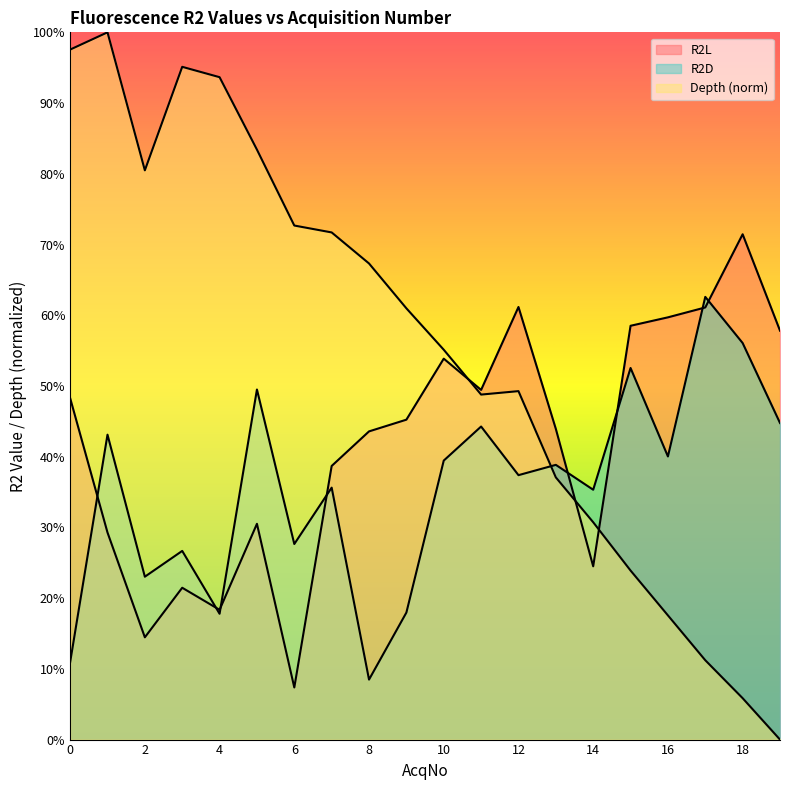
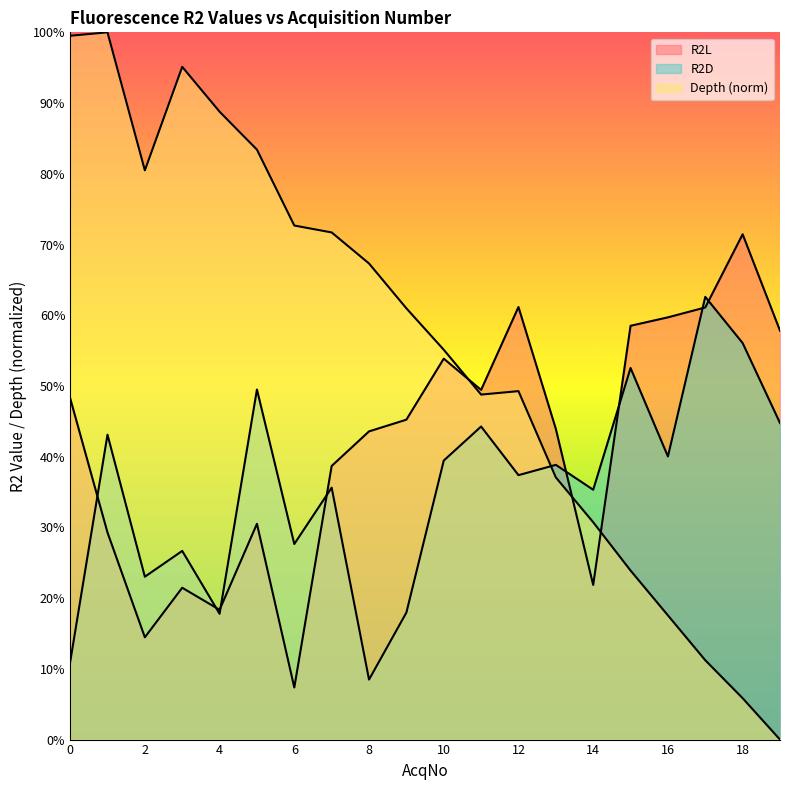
  {
    "R2L": {
      "0": "48%",
      "2": "14%",
      "4": "18%",
      "6": "7%",
      "8": "44%",
      "10": "54%",
      "12": "61%",
-     "14": "24%",
+     "14": "22%",
      "16": "60%",
      "18": "71%"
    },
    "R2D": {
      "0": "11%",
      "2": "23%",
      "4": "18%",
      "6": "28%",
      "8": "8%",
      "10": "39%",
      "12": "37%",
      "14": "35%",
      "16": "40%",
      "18": "56%"
    },
    "Depth (norm)": {
-     "0": "98%",
+     "0": "100%",
      "2": "80%",
-     "4": "94%",
+     "4": "89%",
      "6": "73%",
      "8": "67%",
      "10": "55%",
      "12": "49%",
      "14": "31%",
      "16": "18%",
      "18": "6%"
    }
  }
